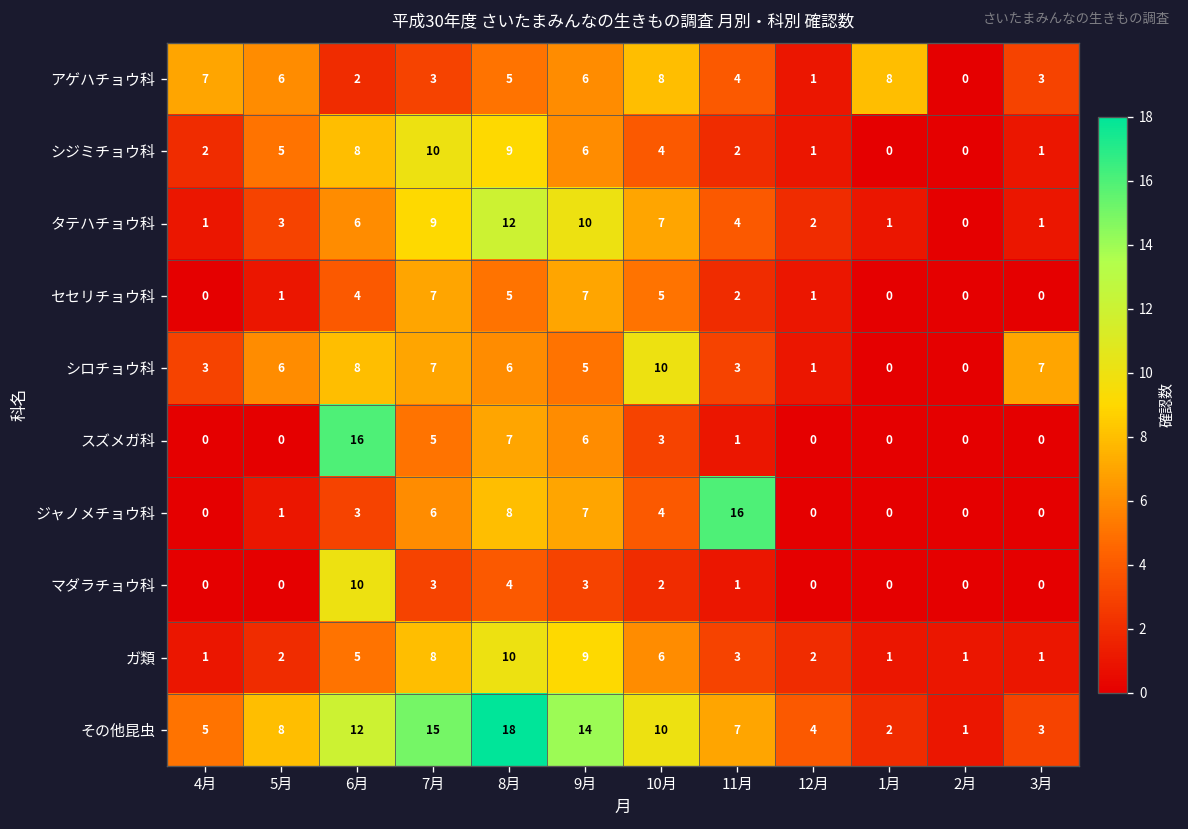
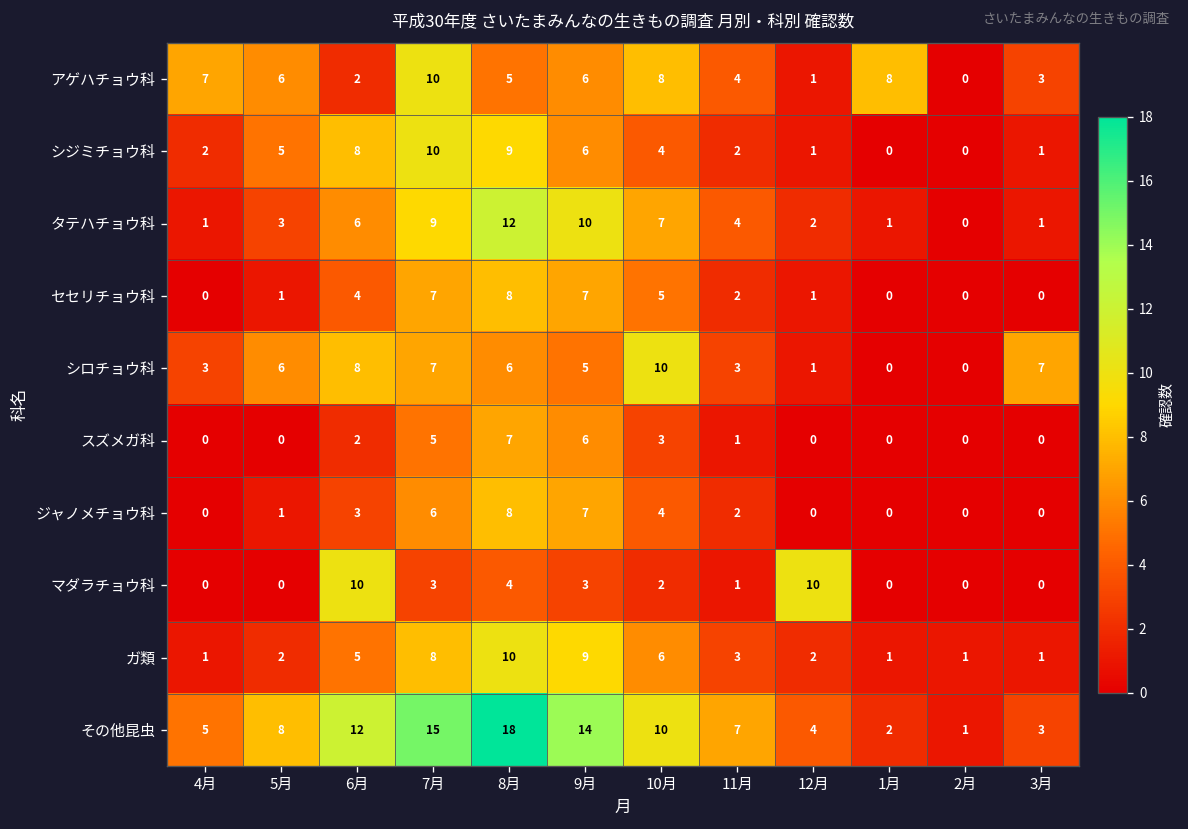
  {
    "アゲハチョウ科": {
      "4月": 7,
      "5月": 6,
      "6月": 2,
-     "7月": 3,
+     "7月": 10,
      "8月": 5,
      "9月": 6,
      "10月": 8,
      "11月": 4,
      "12月": 1,
      "1月": 8,
      "2月": 0,
      "3月": 3
    },
    "シジミチョウ科": {
      "4月": 2,
      "5月": 5,
      "6月": 8,
      "7月": 10,
      "8月": 9,
      "9月": 6,
      "10月": 4,
      "11月": 2,
      "12月": 1,
      "1月": 0,
      "2月": 0,
      "3月": 1
    },
    "タテハチョウ科": {
      "4月": 1,
      "5月": 3,
      "6月": 6,
      "7月": 9,
      "8月": 12,
      "9月": 10,
      "10月": 7,
      "11月": 4,
      "12月": 2,
      "1月": 1,
      "2月": 0,
      "3月": 1
    },
    "セセリチョウ科": {
      "4月": 0,
      "5月": 1,
      "6月": 4,
      "7月": 7,
-     "8月": 5,
+     "8月": 8,
      "9月": 7,
      "10月": 5,
      "11月": 2,
      "12月": 1,
      "1月": 0,
      "2月": 0,
      "3月": 0
    },
    "シロチョウ科": {
      "4月": 3,
      "5月": 6,
      "6月": 8,
      "7月": 7,
      "8月": 6,
      "9月": 5,
      "10月": 10,
      "11月": 3,
      "12月": 1,
      "1月": 0,
      "2月": 0,
      "3月": 7
    },
    "スズメガ科": {
      "4月": 0,
      "5月": 0,
-     "6月": 16,
+     "6月": 2,
      "7月": 5,
      "8月": 7,
      "9月": 6,
      "10月": 3,
      "11月": 1,
      "12月": 0,
      "1月": 0,
      "2月": 0,
      "3月": 0
    },
    "ジャノメチョウ科": {
      "4月": 0,
      "5月": 1,
      "6月": 3,
      "7月": 6,
      "8月": 8,
      "9月": 7,
      "10月": 4,
-     "11月": 16,
+     "11月": 2,
      "12月": 0,
      "1月": 0,
      "2月": 0,
      "3月": 0
    },
    "マダラチョウ科": {
      "4月": 0,
      "5月": 0,
      "6月": 10,
      "7月": 3,
      "8月": 4,
      "9月": 3,
      "10月": 2,
      "11月": 1,
-     "12月": 0,
+     "12月": 10,
      "1月": 0,
      "2月": 0,
      "3月": 0
    },
    "ガ類": {
      "4月": 1,
      "5月": 2,
      "6月": 5,
      "7月": 8,
      "8月": 10,
      "9月": 9,
      "10月": 6,
      "11月": 3,
      "12月": 2,
      "1月": 1,
      "2月": 1,
      "3月": 1
    },
    "その他昆虫": {
      "4月": 5,
      "5月": 8,
      "6月": 12,
      "7月": 15,
      "8月": 18,
      "9月": 14,
      "10月": 10,
      "11月": 7,
      "12月": 4,
      "1月": 2,
      "2月": 1,
      "3月": 3
    }
  }
